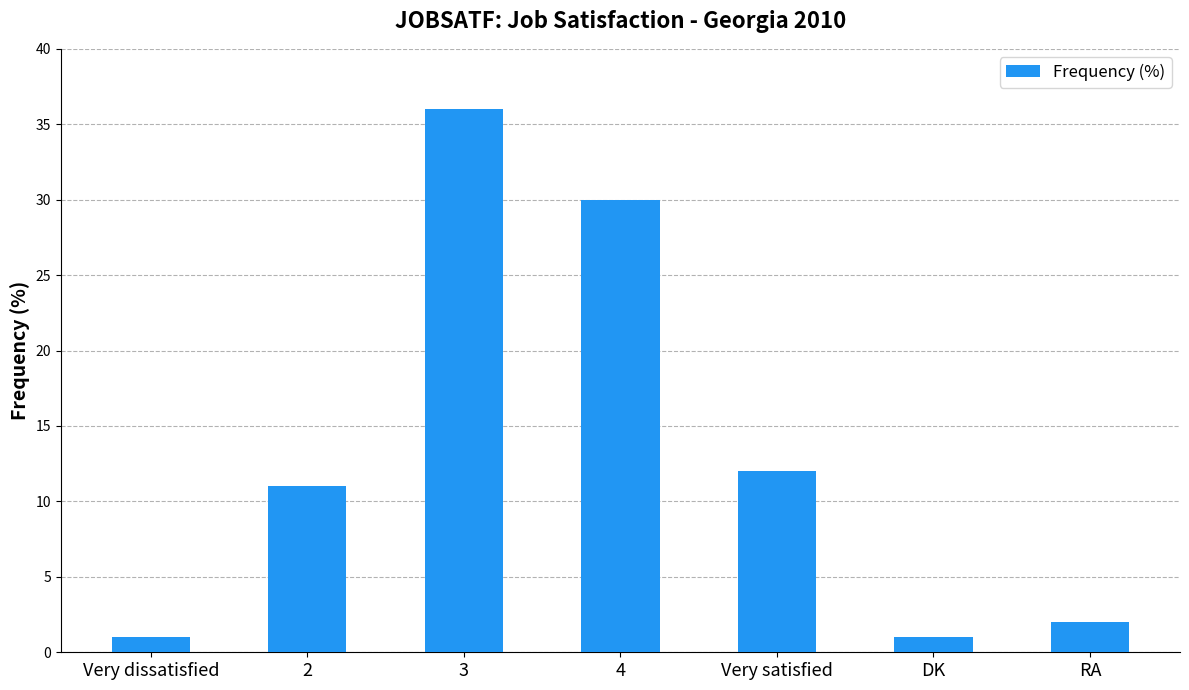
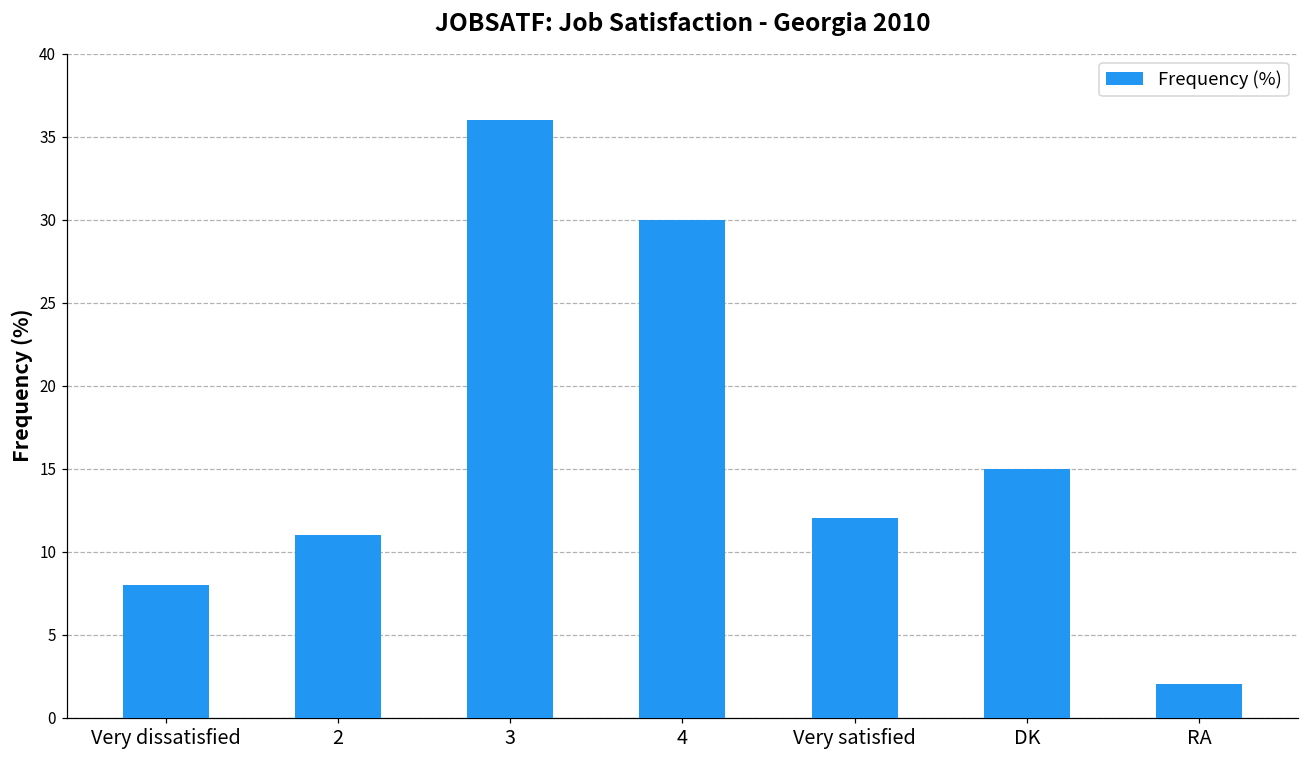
  {
-   "Very dissatisfied": 1,
+   "Very dissatisfied": 8,
    "2": 11,
    "3": 36,
    "4": 30,
    "Very satisfied": 12,
-   "DK": 1,
+   "DK": 15,
    "RA": 2
  }
